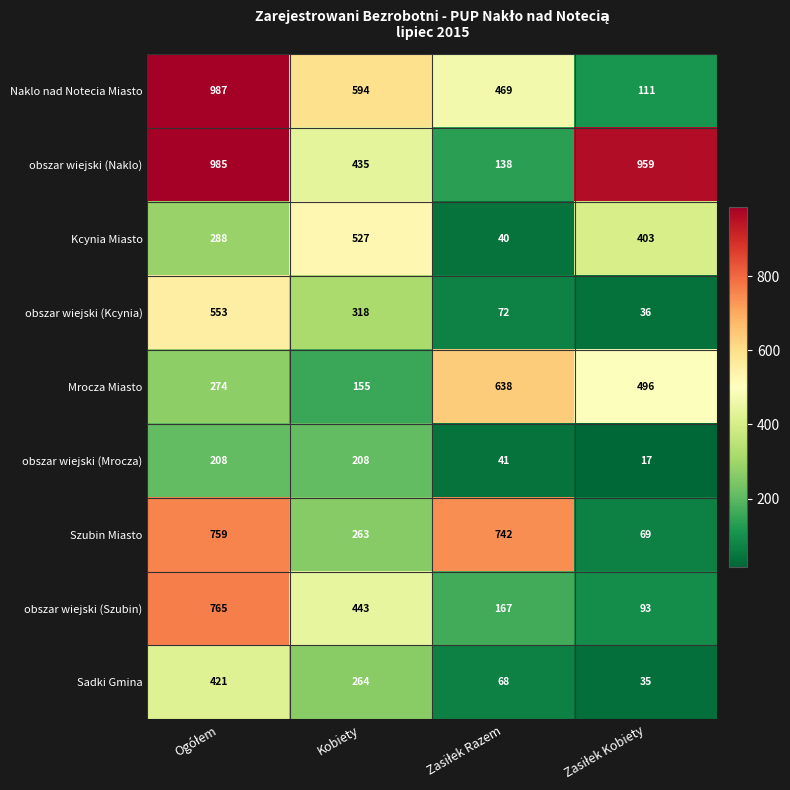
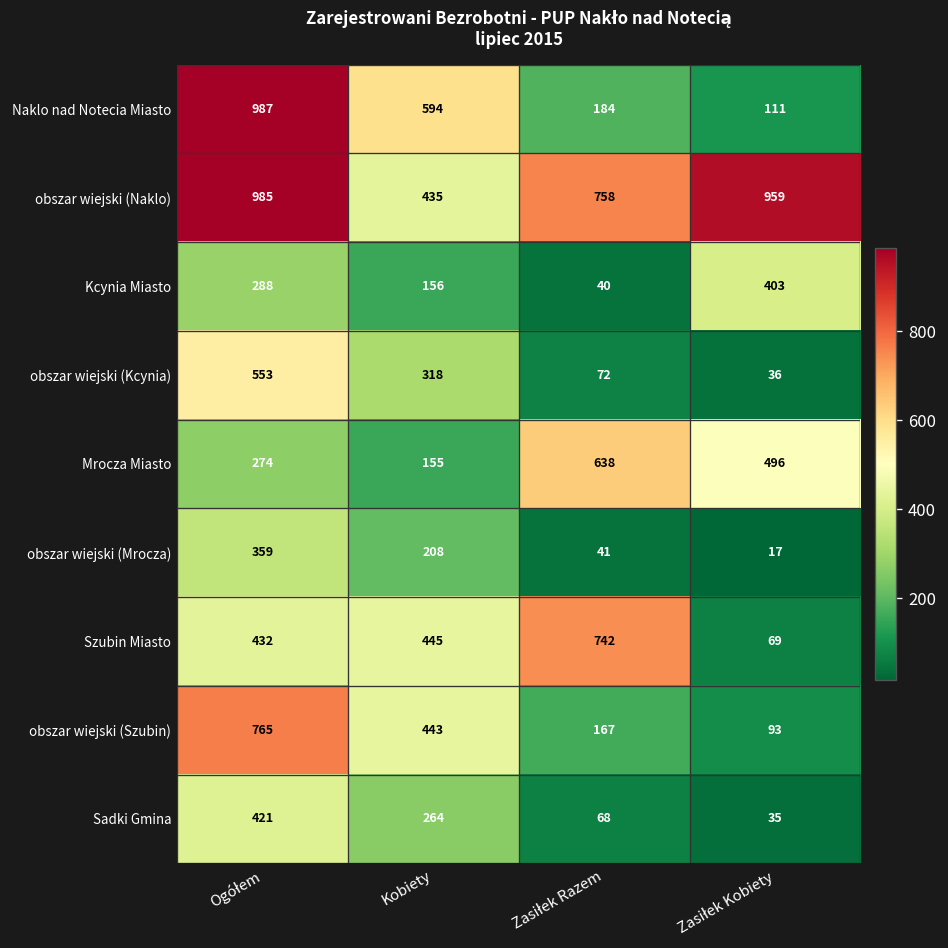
  {
    "Naklo nad Notecia Miasto": {
      "Ogółem": 987,
      "Kobiety": 594,
-     "Zasiłek Razem": 469,
+     "Zasiłek Razem": 184,
      "Zasiłek Kobiety": 111
    },
    "obszar wiejski (Naklo)": {
      "Ogółem": 985,
      "Kobiety": 435,
-     "Zasiłek Razem": 138,
+     "Zasiłek Razem": 758,
      "Zasiłek Kobiety": 959
    },
    "Kcynia Miasto": {
      "Ogółem": 288,
-     "Kobiety": 527,
+     "Kobiety": 156,
      "Zasiłek Razem": 40,
      "Zasiłek Kobiety": 403
    },
    "obszar wiejski (Kcynia)": {
      "Ogółem": 553,
      "Kobiety": 318,
      "Zasiłek Razem": 72,
      "Zasiłek Kobiety": 36
    },
    "Mrocza Miasto": {
      "Ogółem": 274,
      "Kobiety": 155,
      "Zasiłek Razem": 638,
      "Zasiłek Kobiety": 496
    },
    "obszar wiejski (Mrocza)": {
-     "Ogółem": 208,
+     "Ogółem": 359,
      "Kobiety": 208,
      "Zasiłek Razem": 41,
      "Zasiłek Kobiety": 17
    },
    "Szubin Miasto": {
-     "Ogółem": 759,
-     "Kobiety": 263,
+     "Ogółem": 432,
+     "Kobiety": 445,
      "Zasiłek Razem": 742,
      "Zasiłek Kobiety": 69
    },
    "obszar wiejski (Szubin)": {
      "Ogółem": 765,
      "Kobiety": 443,
      "Zasiłek Razem": 167,
      "Zasiłek Kobiety": 93
    },
    "Sadki Gmina": {
      "Ogółem": 421,
      "Kobiety": 264,
      "Zasiłek Razem": 68,
      "Zasiłek Kobiety": 35
    }
  }
